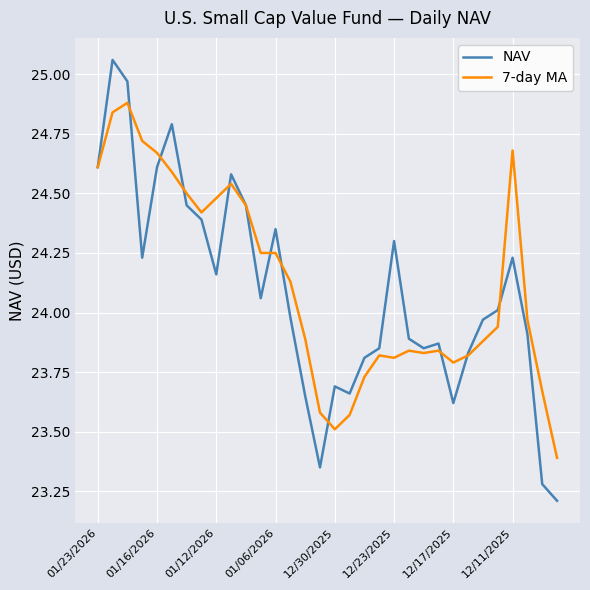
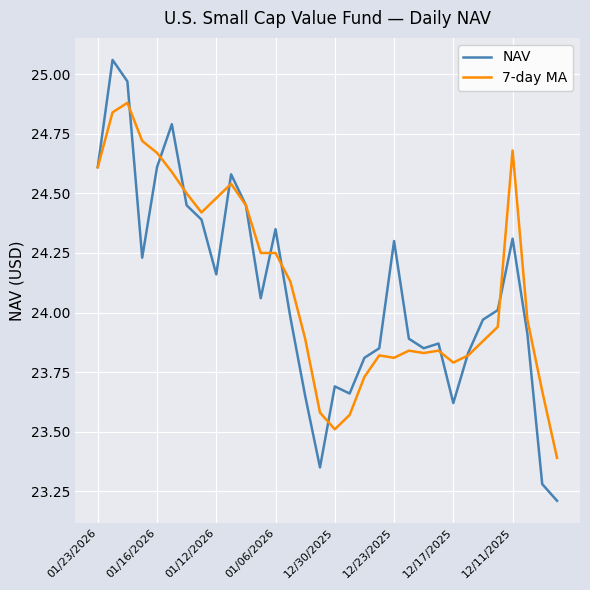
  {
    "NAV": {
      "01/16/2026": 24.61,
      "01/12/2026": 24.16,
      "01/06/2026": 24.35,
      "12/30/2025": 23.69,
      "12/23/2025": 24.30,
      "12/17/2025": 23.62,
-     "12/11/2025": 24.23
+     "12/11/2025": 24.31
    },
    "7-day MA": {
      "01/16/2026": 24.67,
      "01/12/2026": 24.48,
      "01/06/2026": 24.25,
      "12/30/2025": 23.51,
      "12/23/2025": 23.81,
      "12/17/2025": 23.79,
      "12/11/2025": 24.68
    }
  }
